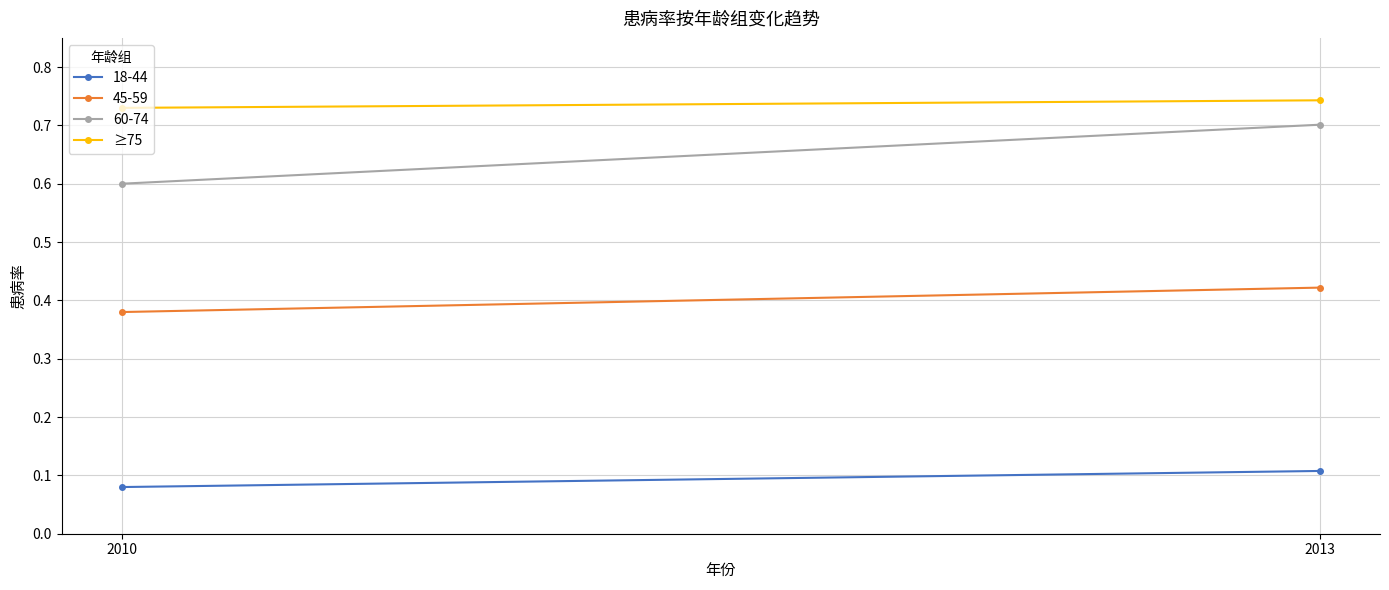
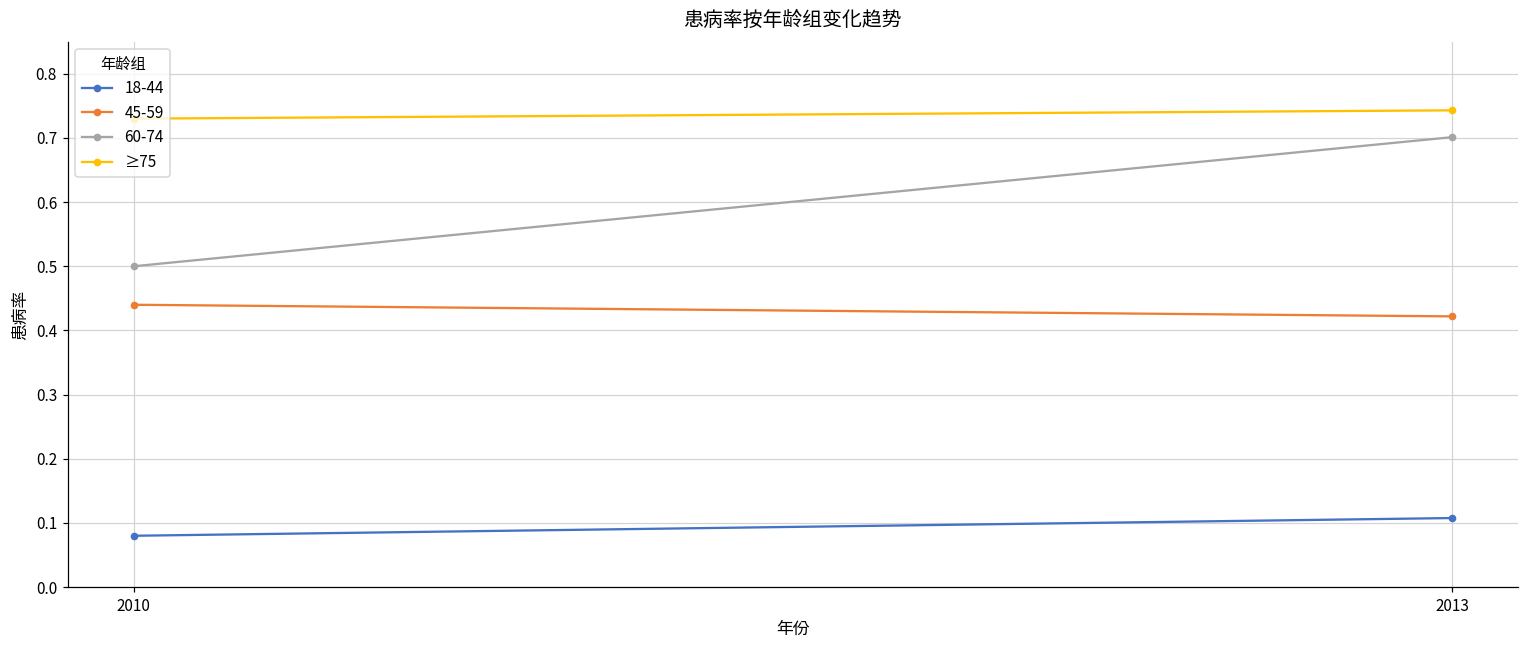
  {
    "18-44": {
      "2010": 0.08,
      "2013": 0.11
    },
    "45-59": {
-     "2010": 0.38,
+     "2010": 0.44,
      "2013": 0.42
    },
    "60-74": {
-     "2010": 0.6,
+     "2010": 0.5,
      "2013": 0.7
    },
    "≥75": {
      "2013": 0.74
    }
  }
